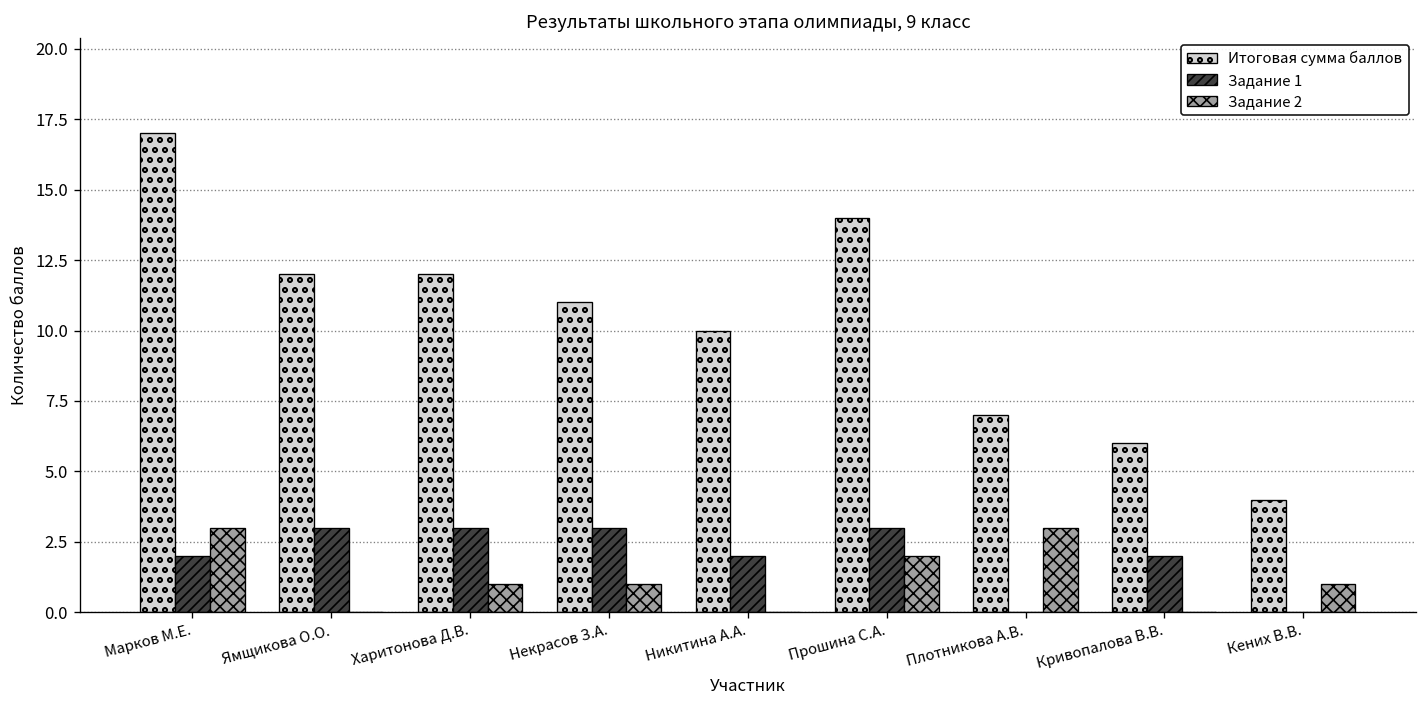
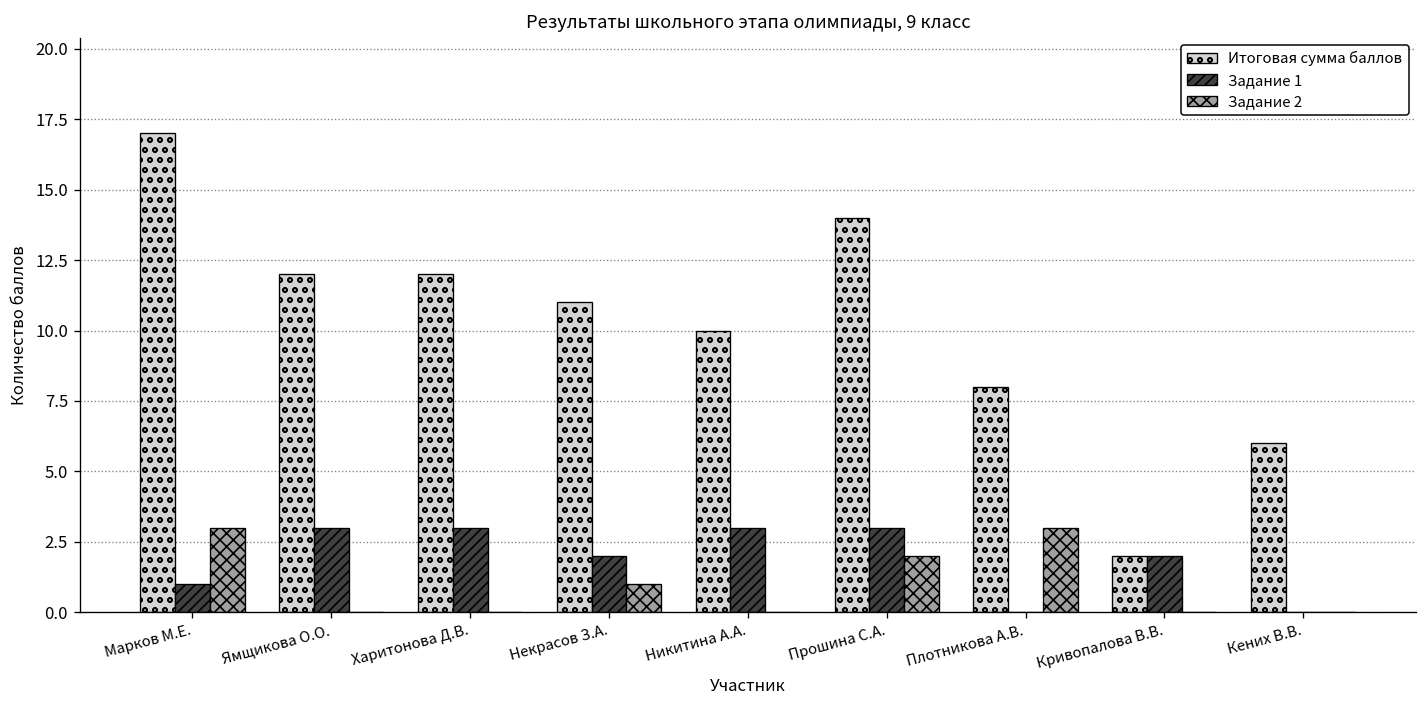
  {
    "Итоговая сумма баллов": {
      "Марков М.Е.": 17,
      "Ямщикова О.О.": 12,
      "Харитонова Д.В.": 12,
      "Некрасов З.А.": 11,
      "Никитина А.А.": 10,
      "Прошина С.А.": 14,
-     "Плотникова А.В.": 7,
-     "Кривопалова В.В.": 6,
-     "Кених В.В.": 4
+     "Плотникова А.В.": 8,
+     "Кривопалова В.В.": 2,
+     "Кених В.В.": 6
    },
    "Задание 1": {
-     "Марков М.Е.": 2,
+     "Марков М.Е.": 1,
      "Ямщикова О.О.": 3,
      "Харитонова Д.В.": 3,
-     "Некрасов З.А.": 3,
-     "Никитина А.А.": 2,
+     "Некрасов З.А.": 2,
+     "Никитина А.А.": 3,
      "Прошина С.А.": 3,
      "Плотникова А.В.": 0,
      "Кривопалова В.В.": 2,
      "Кених В.В.": 0
    },
    "Задание 2": {
      "Марков М.Е.": 3,
      "Ямщикова О.О.": 0,
-     "Харитонова Д.В.": 1,
+     "Харитонова Д.В.": 0,
      "Некрасов З.А.": 1,
      "Никитина А.А.": 0,
      "Прошина С.А.": 2,
      "Плотникова А.В.": 3,
      "Кривопалова В.В.": 0,
-     "Кених В.В.": 1
+     "Кених В.В.": 0
    }
  }
